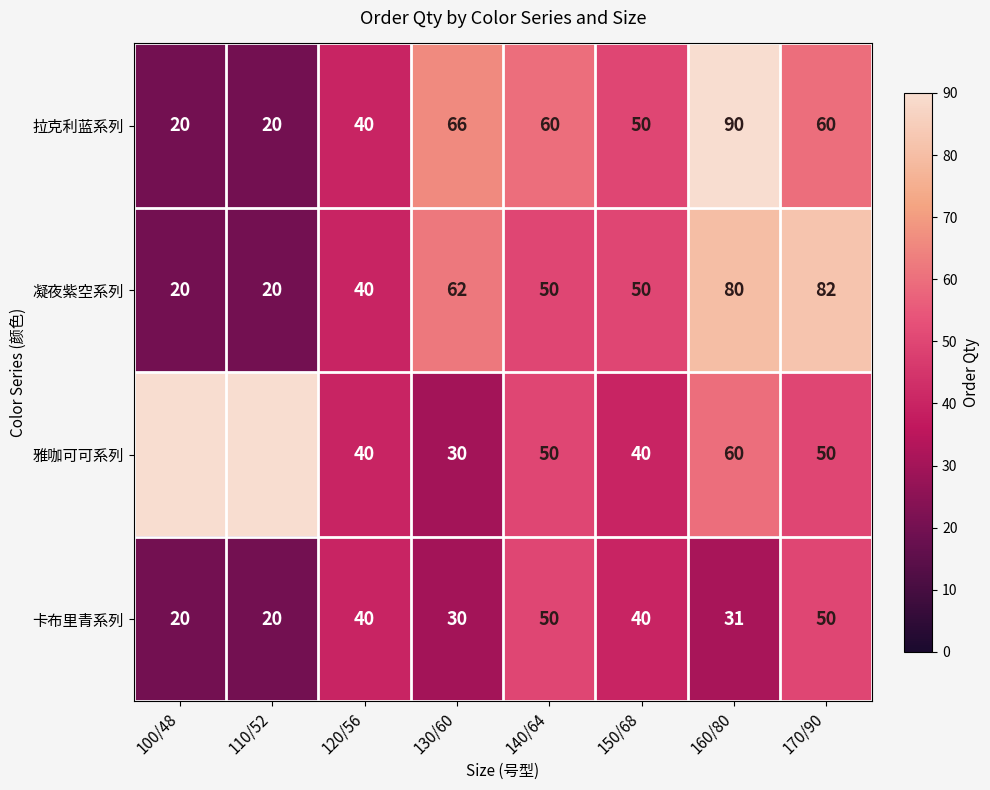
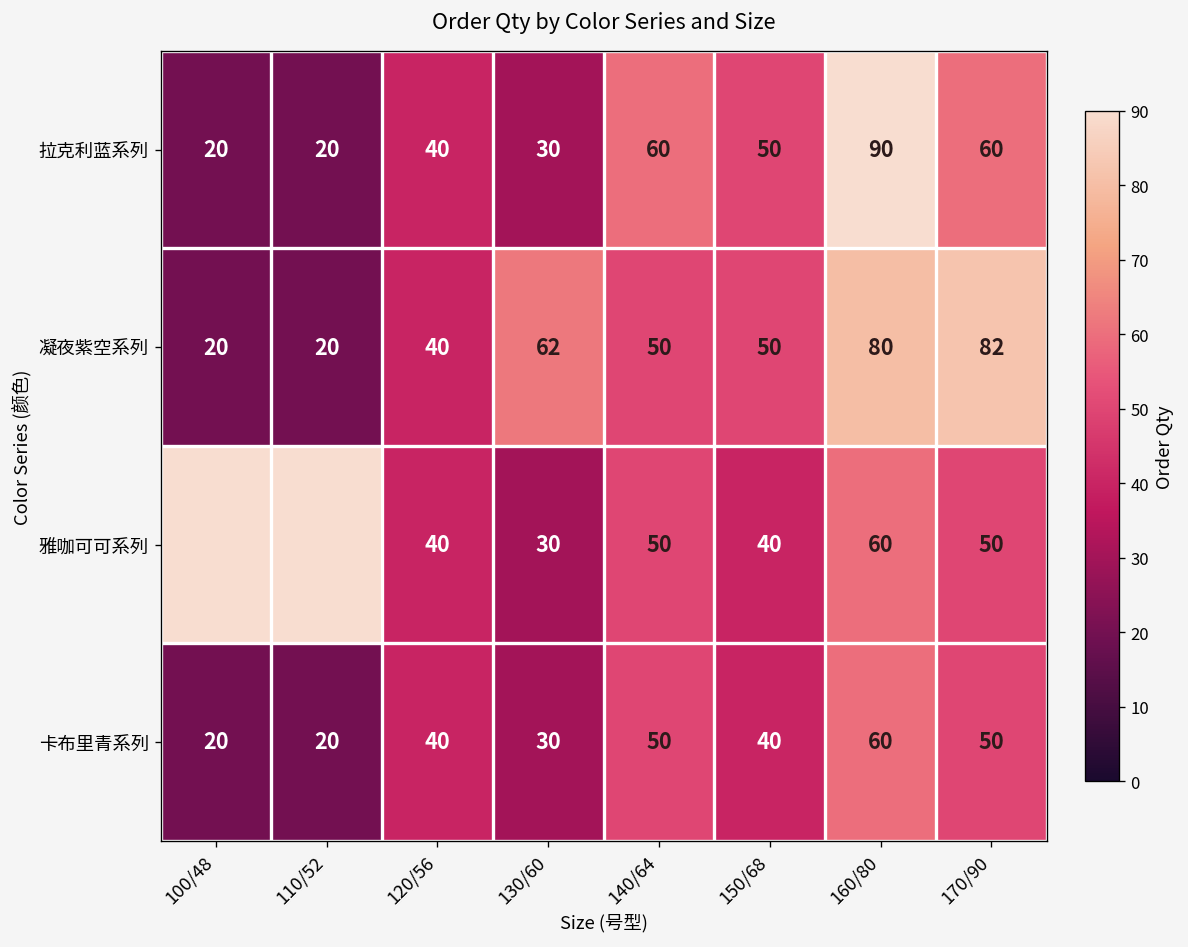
  {
    "拉克利蓝系列": {
      "100/48": 20,
      "110/52": 20,
      "120/56": 40,
-     "130/60": 66,
+     "130/60": 30,
      "140/64": 60,
      "150/68": 50,
      "160/80": 90,
      "170/90": 60
    },
    "凝夜紫空系列": {
      "100/48": 20,
      "110/52": 20,
      "120/56": 40,
      "130/60": 62,
      "140/64": 50,
      "150/68": 50,
      "160/80": 80,
      "170/90": 82
    },
    "雅咖可可系列": {
      "120/56": 40,
      "130/60": 30,
      "140/64": 50,
      "150/68": 40,
      "160/80": 60,
      "170/90": 50
    },
    "卡布里青系列": {
      "100/48": 20,
      "110/52": 20,
      "120/56": 40,
      "130/60": 30,
      "140/64": 50,
      "150/68": 40,
-     "160/80": 31,
+     "160/80": 60,
      "170/90": 50
    }
  }
